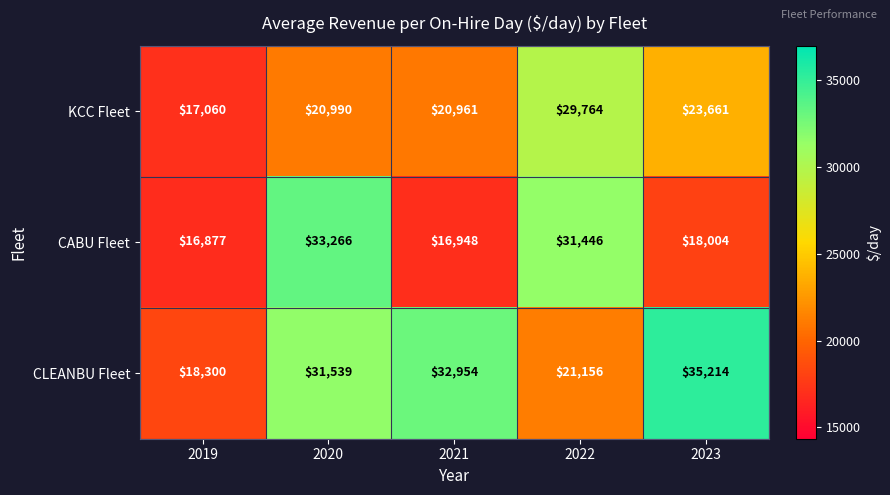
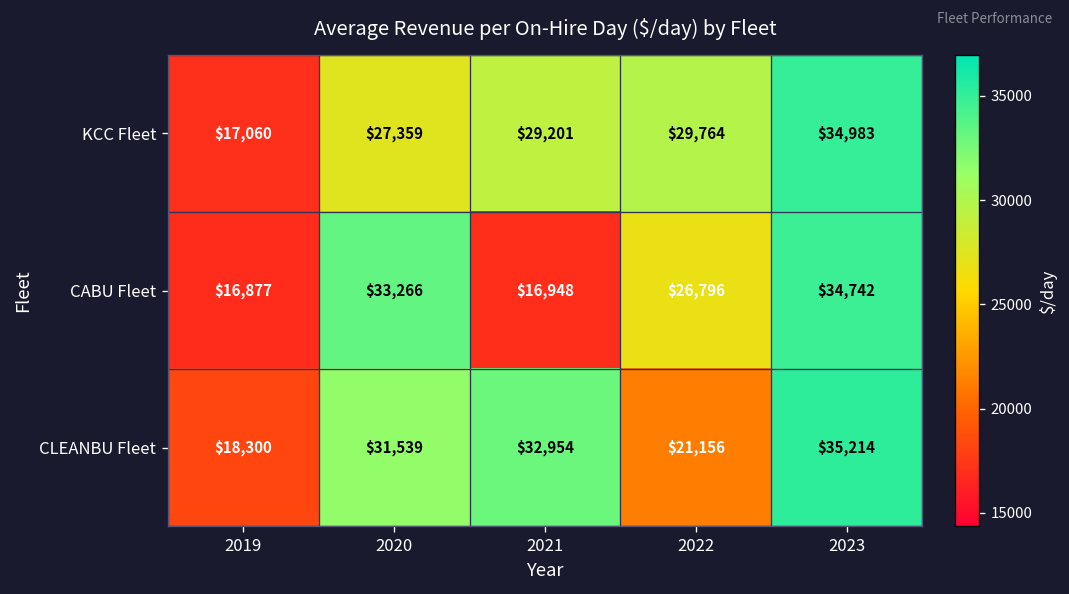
  {
    "KCC Fleet": {
      "2019": "$17,060",
-     "2020": "$20,990",
-     "2021": "$20,961",
+     "2020": "$27,359",
+     "2021": "$29,201",
      "2022": "$29,764",
-     "2023": "$23,661"
+     "2023": "$34,983"
    },
    "CABU Fleet": {
      "2019": "$16,877",
      "2020": "$33,266",
      "2021": "$16,948",
-     "2022": "$31,446",
-     "2023": "$18,004"
+     "2022": "$26,796",
+     "2023": "$34,742"
    },
    "CLEANBU Fleet": {
      "2019": "$18,300",
      "2020": "$31,539",
      "2021": "$32,954",
      "2022": "$21,156",
      "2023": "$35,214"
    }
  }
